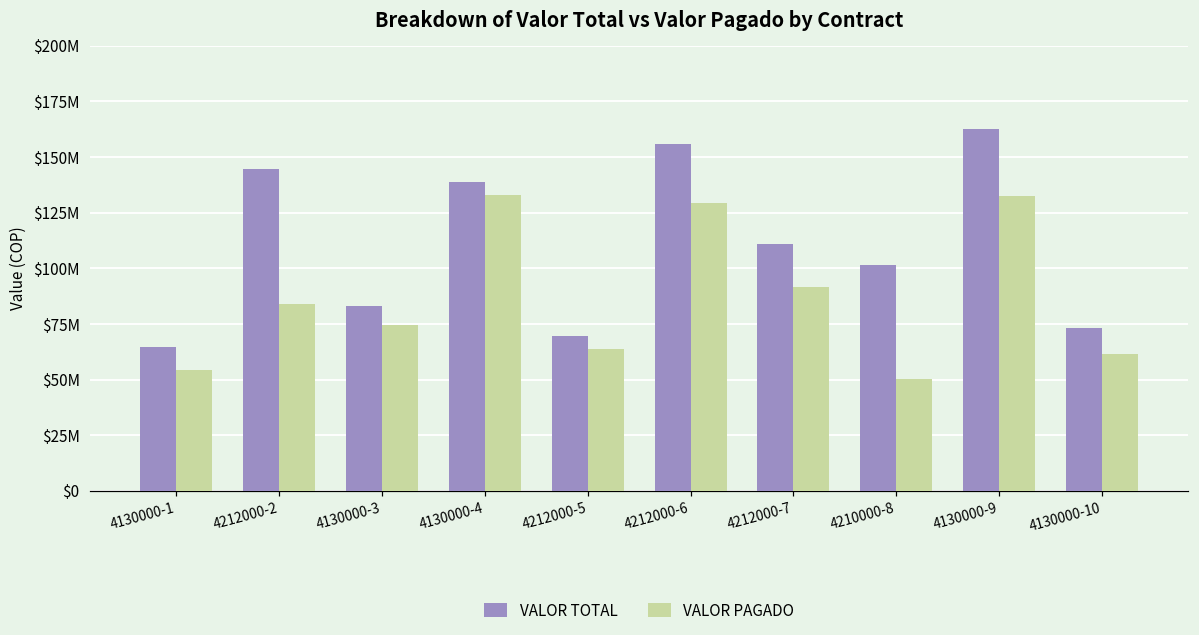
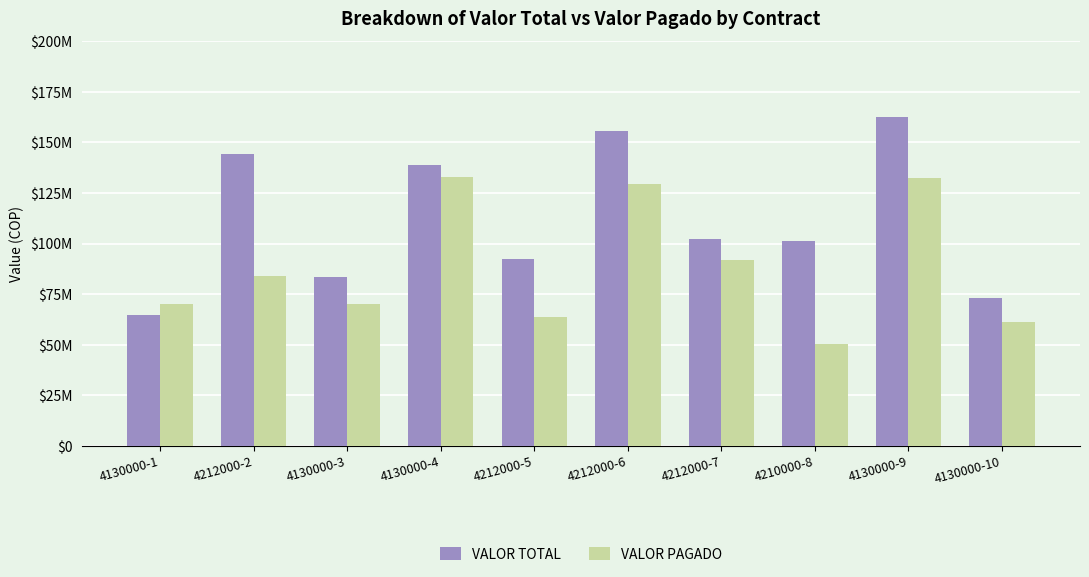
  {
    "VALOR TOTAL": {
      "4130000-1": "$65000000",
      "4212000-2": "$144000000",
      "4130000-3": "$83000000",
      "4130000-4": "$139000000",
-     "4212000-5": "$70000000",
+     "4212000-5": "$92000000",
      "4212000-6": "$156000000",
-     "4212000-7": "$111000000",
+     "4212000-7": "$102000000",
      "4210000-8": "$101000000",
      "4130000-9": "$163000000",
      "4130000-10": "$73000000"
    },
    "VALOR PAGADO": {
-     "4130000-1": "$54000000",
+     "4130000-1": "$70000000",
      "4212000-2": "$84000000",
-     "4130000-3": "$74000000",
+     "4130000-3": "$70000000",
      "4130000-4": "$133000000",
      "4212000-5": "$64000000",
      "4212000-6": "$129000000",
      "4212000-7": "$92000000",
      "4210000-8": "$50000000",
      "4130000-9": "$133000000",
      "4130000-10": "$61000000"
    }
  }
